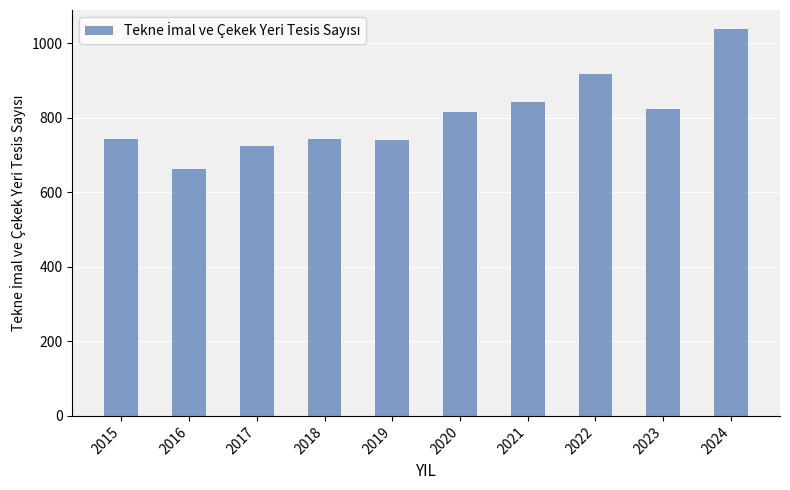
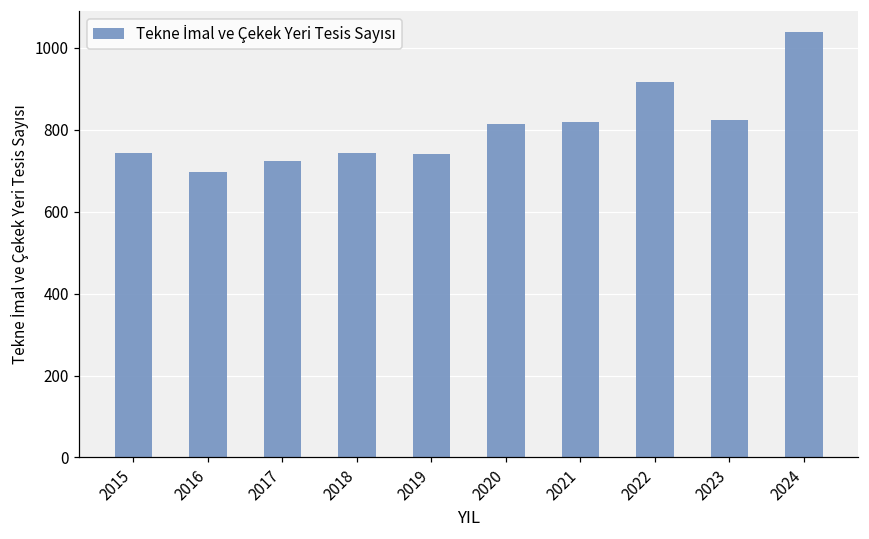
  {
    "2015": 740,
-   "2016": 660,
+   "2016": 700,
    "2017": 720,
    "2018": 740,
    "2019": 740,
    "2020": 820,
-   "2021": 840,
+   "2021": 820,
    "2022": 920,
    "2023": 820,
    "2024": 1040
  }
